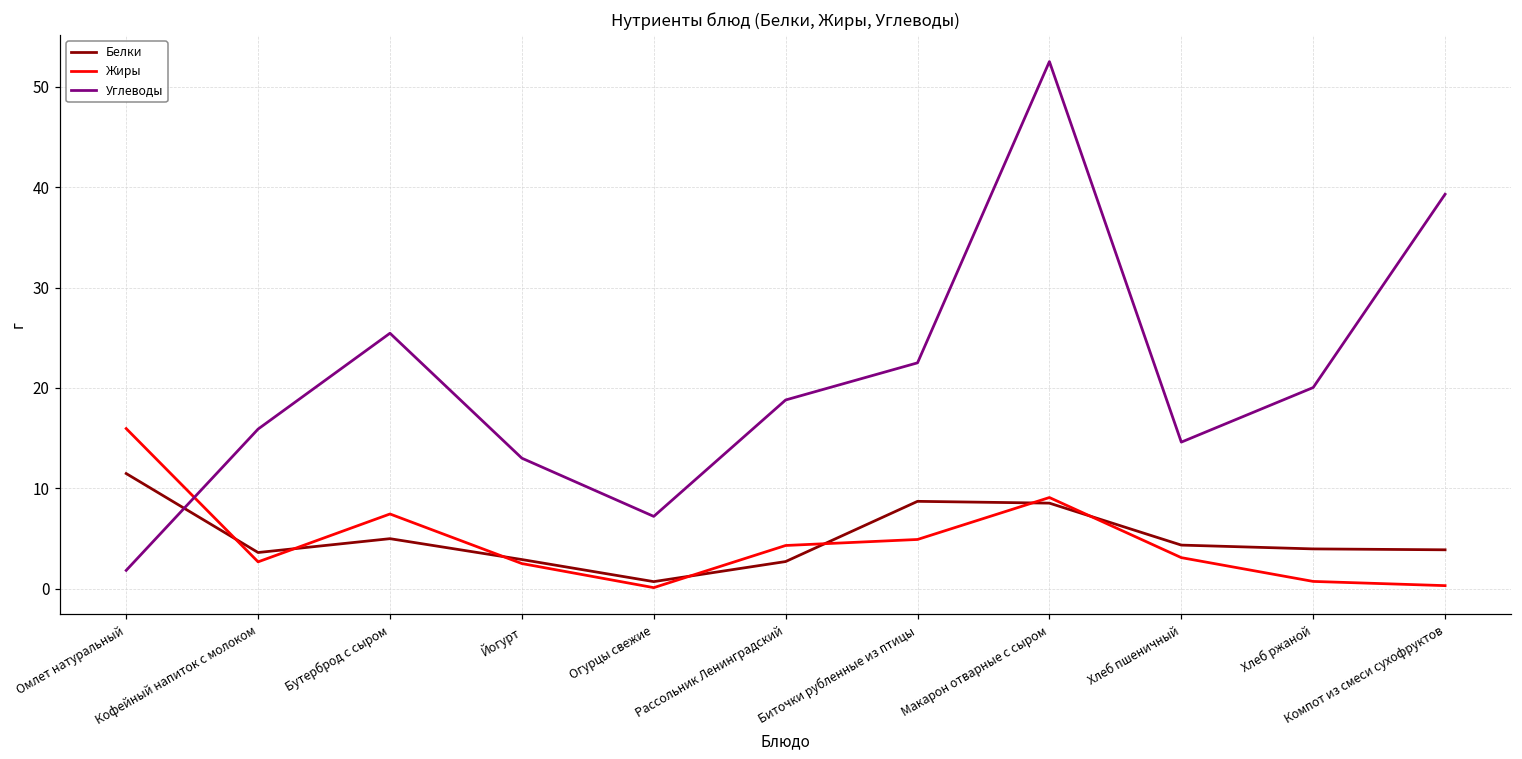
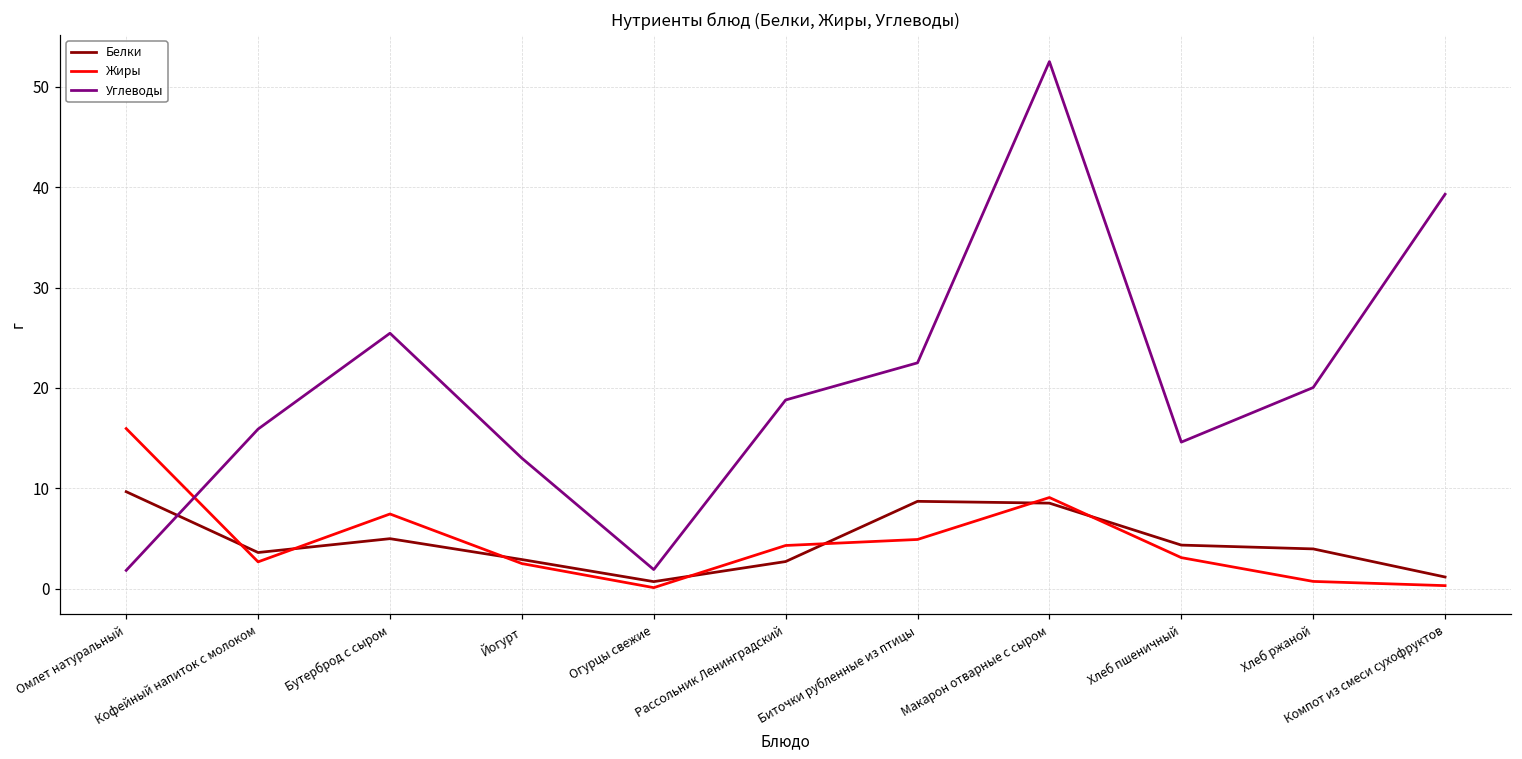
  {
    "Белки": {
-     "Омлет натуральный": 11,
+     "Омлет натуральный": 10,
      "Кофейный напиток с молоком": 4,
      "Бутерброд с сыром": 5,
      "Йогурт": 3,
      "Огурцы свежие": 1,
      "Рассольник Ленинградский": 3,
      "Биточки рубленные из птицы": 9,
      "Макарон отварные с сыром": 9,
      "Хлеб пшеничный": 4,
      "Хлеб ржаной": 4,
-     "Компот из смеси сухофруктов": 4
+     "Компот из смеси сухофруктов": 1
    },
    "Жиры": {
      "Омлет натуральный": 16,
      "Кофейный напиток с молоком": 3,
      "Бутерброд с сыром": 7,
      "Йогурт": 3,
      "Огурцы свежие": 0,
      "Рассольник Ленинградский": 4,
      "Биточки рубленные из птицы": 5,
      "Макарон отварные с сыром": 9,
      "Хлеб пшеничный": 3,
      "Хлеб ржаной": 1,
      "Компот из смеси сухофруктов": 0
    },
    "Углеводы": {
      "Омлет натуральный": 2,
      "Кофейный напиток с молоком": 16,
      "Бутерброд с сыром": 25,
      "Йогурт": 13,
-     "Огурцы свежие": 7,
+     "Огурцы свежие": 2,
      "Рассольник Ленинградский": 19,
      "Биточки рубленные из птицы": 23,
      "Макарон отварные с сыром": 53,
      "Хлеб пшеничный": 15,
      "Хлеб ржаной": 20,
      "Компот из смеси сухофруктов": 39
    }
  }
